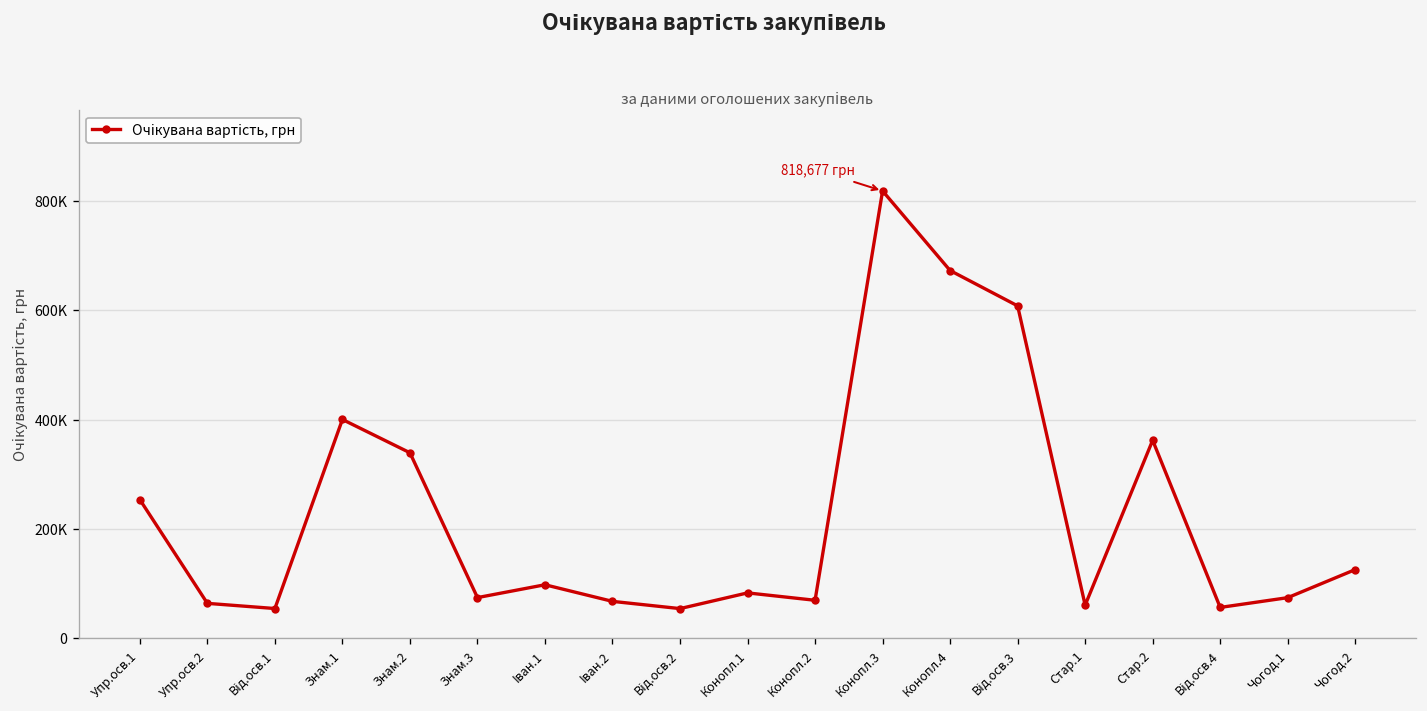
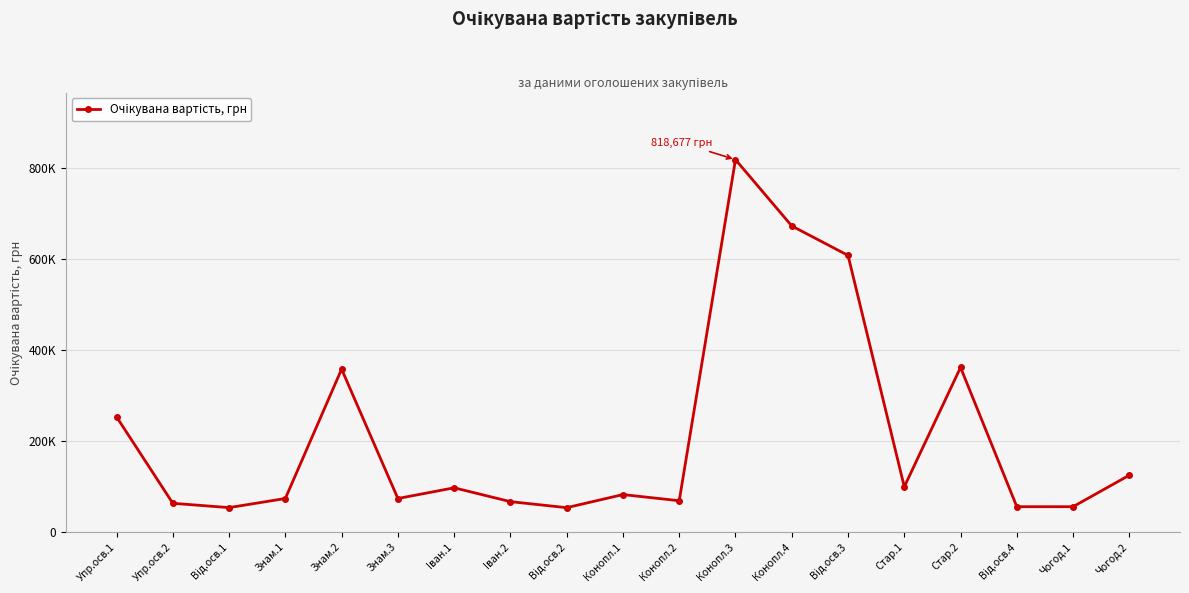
  {
    "Упр.осв.1": 250000,
    "Упр.осв.2": 60000,
    "Від.осв.1": 50000,
-   "Знам.1": 400000,
-   "Знам.2": 340000,
+   "Знам.1": 70000,
+   "Знам.2": 360000,
    "Знам.3": 70000,
    "Іван.1": 100000,
    "Іван.2": 70000,
    "Від.осв.2": 50000,
    "Конопл.1": 80000,
    "Конопл.2": 70000,
    "Конопл.4": 670000,
    "Від.осв.3": 610000,
-   "Стар.1": 60000,
+   "Стар.1": 100000,
    "Стар.2": 360000,
    "Від.осв.4": 60000,
-   "Чогод.1": 70000,
+   "Чогод.1": 60000,
    "Чогод.2": 130000
  }
